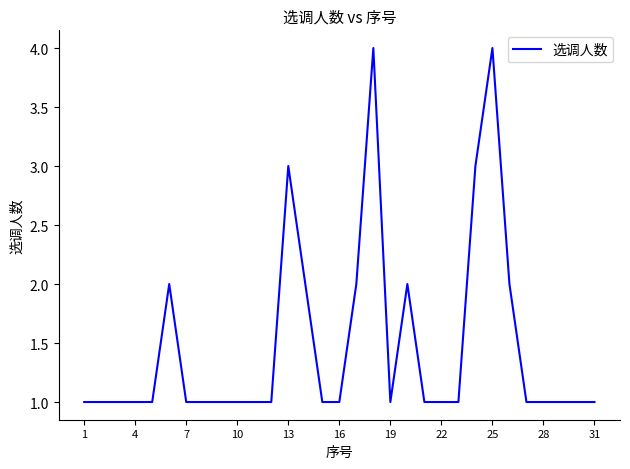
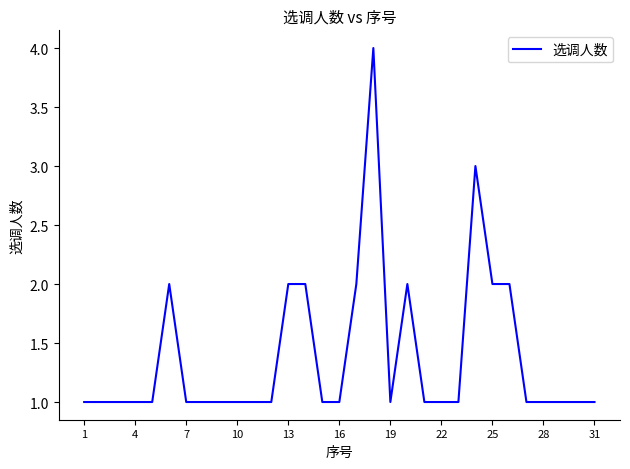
  {
    "1": 1,
    "4": 1,
    "7": 1,
    "10": 1,
-   "13": 3,
+   "13": 2,
    "16": 1,
    "19": 1,
    "22": 1,
-   "25": 4,
+   "25": 2,
    "28": 1,
    "31": 1
  }
